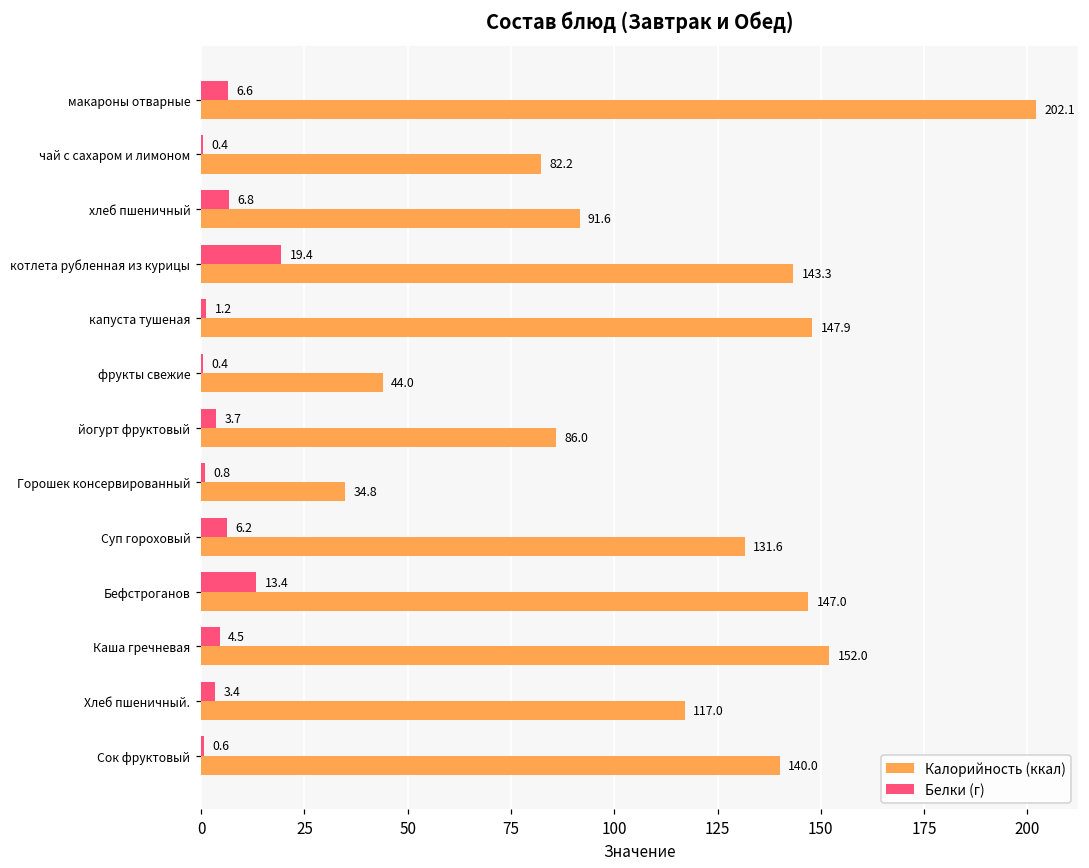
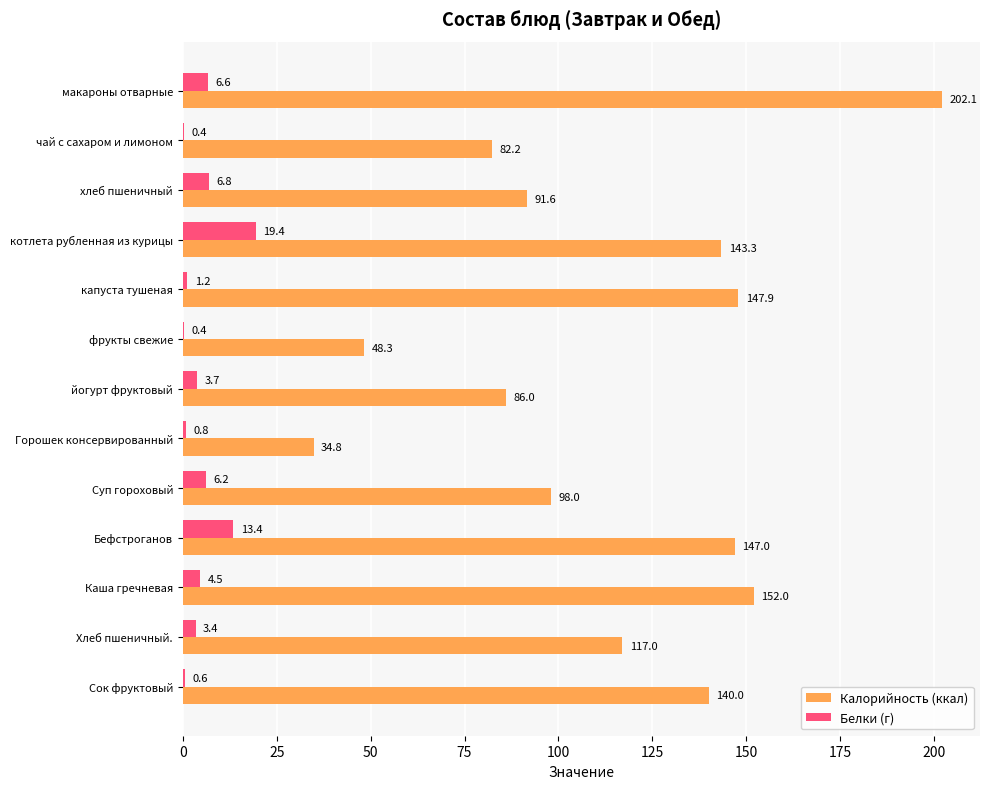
  {
    "Калорийность (ккал)": {
      "макароны отварные": 202.1,
      "чай с сахаром и лимоном": 82.2,
      "хлеб пшеничный": 91.6,
      "котлета рубленная из курицы": 143.3,
      "капуста тушеная": 147.9,
-     "фрукты свежие": 44.0,
+     "фрукты свежие": 48.3,
      "йогурт фруктовый": 86.0,
      "Горошек консервированный": 34.8,
-     "Суп гороховый": 131.6,
+     "Суп гороховый": 98.0,
      "Бефстроганов": 147.0,
      "Каша гречневая": 152.0,
      "Хлеб пшеничный.": 117.0,
      "Сок фруктовый": 140.0
    },
    "Белки (г)": {
      "макароны отварные": 6.6,
      "чай с сахаром и лимоном": 0.4,
      "хлеб пшеничный": 6.8,
      "котлета рубленная из курицы": 19.4,
      "капуста тушеная": 1.2,
      "фрукты свежие": 0.4,
      "йогурт фруктовый": 3.7,
      "Горошек консервированный": 0.8,
      "Суп гороховый": 6.2,
      "Бефстроганов": 13.4,
      "Каша гречневая": 4.5,
      "Хлеб пшеничный.": 3.4,
      "Сок фруктовый": 0.6
    }
  }
